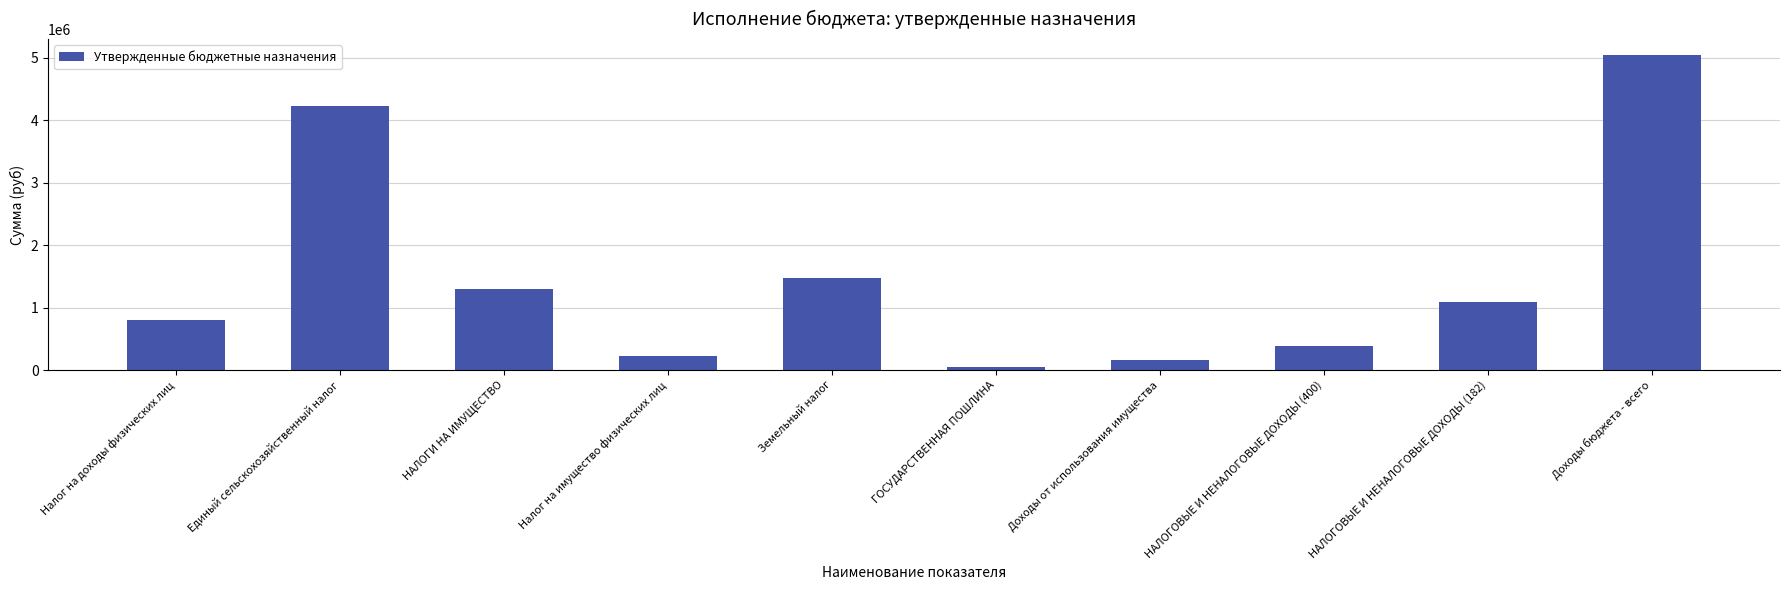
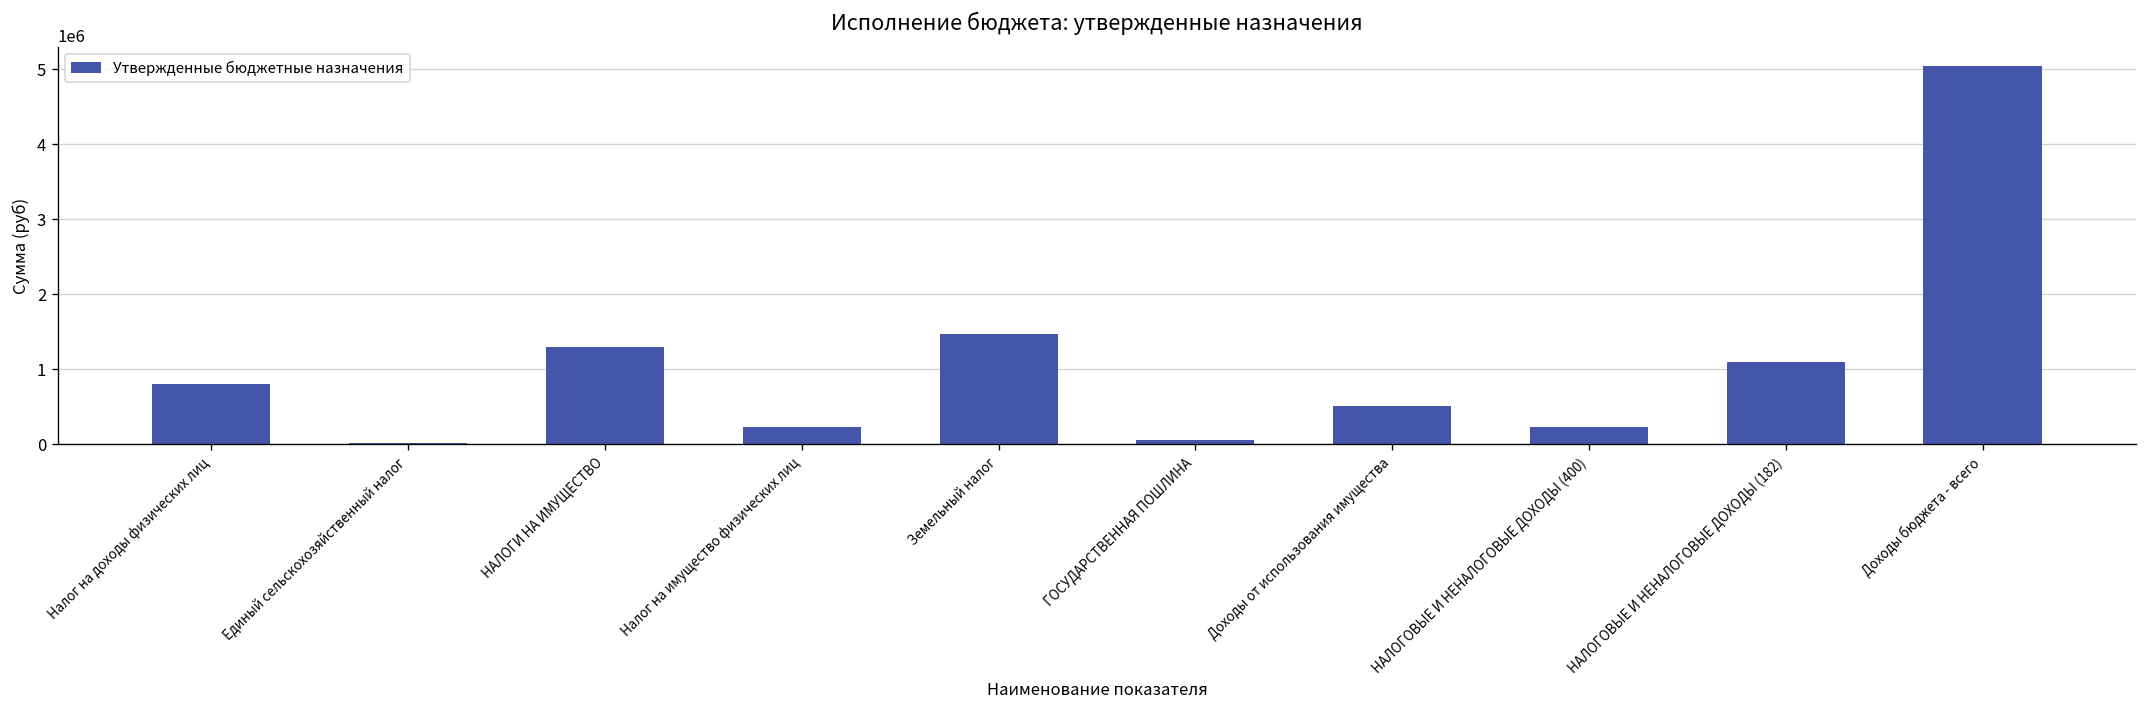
  {
    "Налог на доходы физических лиц": 800000,
-   "Единый сельскохозяйственный налог": 4200000,
+   "Единый сельскохозяйственный налог": 0,
    "НАЛОГИ НА ИМУЩЕСТВО": 1300000,
    "Налог на имущество физических лиц": 200000,
    "Земельный налог": 1500000,
    "ГОСУДАРСТВЕННАЯ ПОШЛИНА": 100000,
-   "Доходы от использования имущества": 200000,
-   "НАЛОГОВЫЕ И НЕНАЛОГОВЫЕ ДОХОДЫ (400)": 400000,
+   "Доходы от использования имущества": 500000,
+   "НАЛОГОВЫЕ И НЕНАЛОГОВЫЕ ДОХОДЫ (400)": 200000,
    "НАЛОГОВЫЕ И НЕНАЛОГОВЫЕ ДОХОДЫ (182)": 1100000,
    "Доходы бюджета - всего": 5000000
  }
